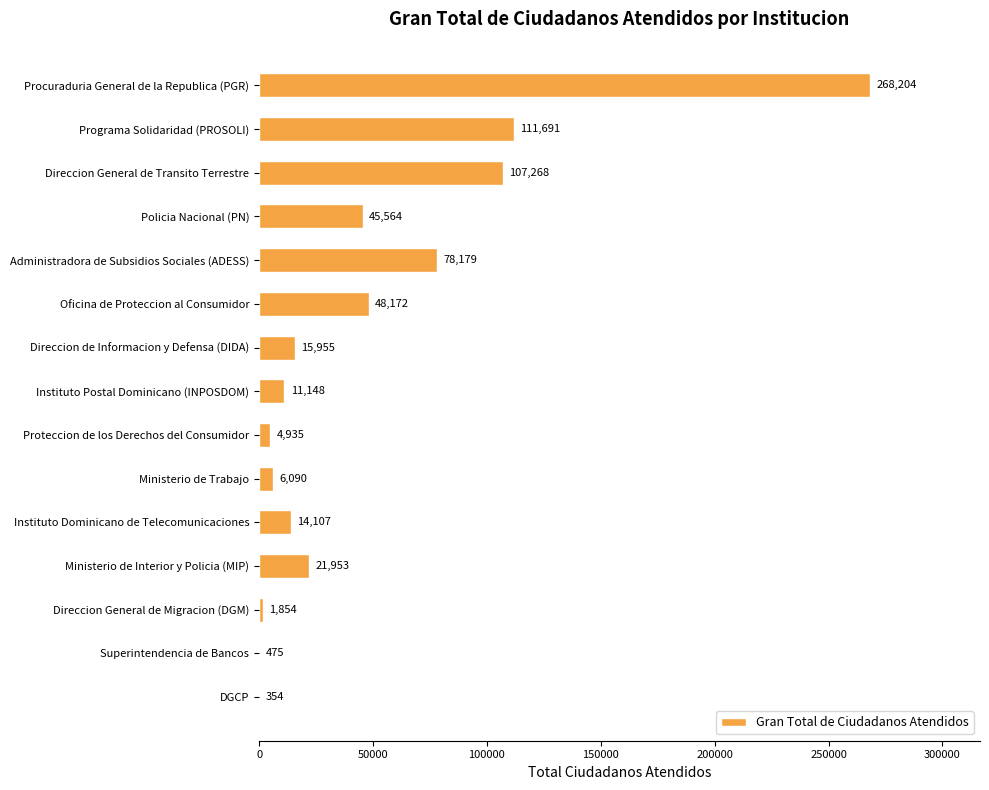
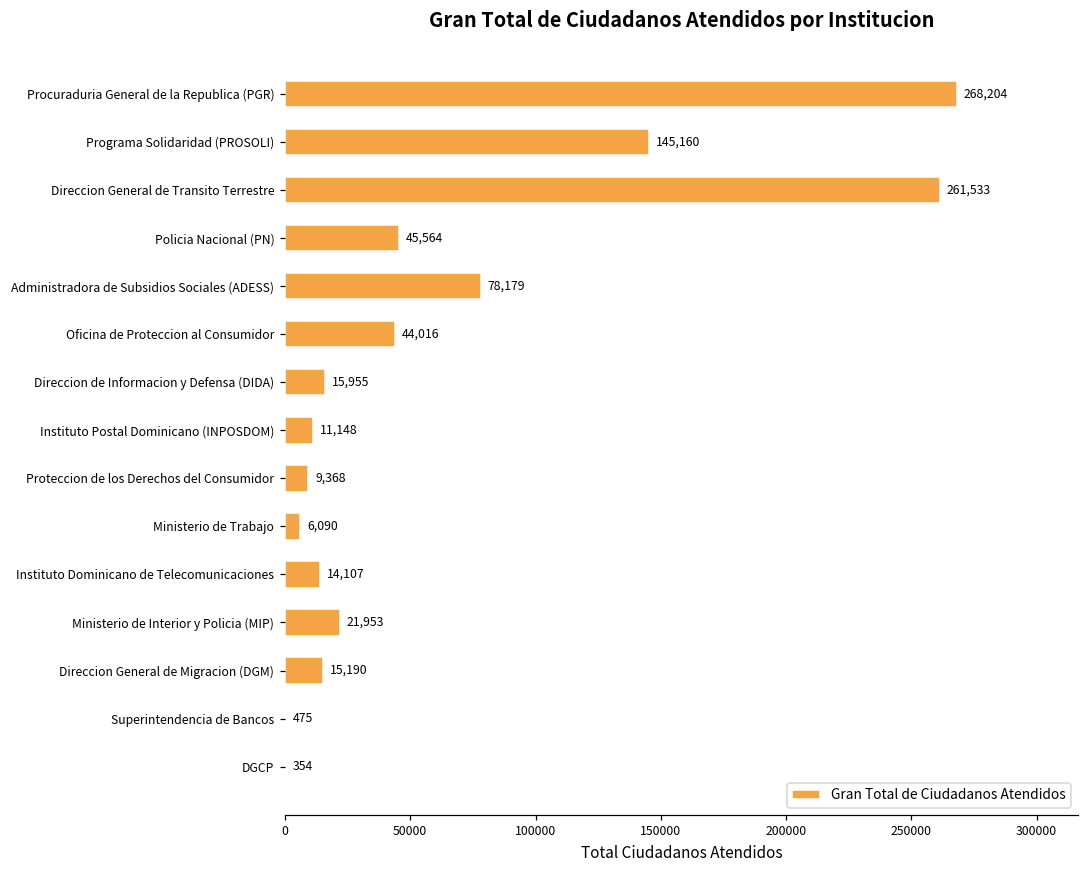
  {
    "Procuraduria General de la Republica (PGR)": "268,204",
-   "Programa Solidaridad (PROSOLI)": "111,691",
-   "Direccion General de Transito Terrestre": "107,268",
+   "Programa Solidaridad (PROSOLI)": "145,160",
+   "Direccion General de Transito Terrestre": "261,533",
    "Policia Nacional (PN)": "45,564",
    "Administradora de Subsidios Sociales (ADESS)": "78,179",
-   "Oficina de Proteccion al Consumidor": "48,172",
+   "Oficina de Proteccion al Consumidor": "44,016",
    "Direccion de Informacion y Defensa (DIDA)": "15,955",
    "Instituto Postal Dominicano (INPOSDOM)": "11,148",
-   "Proteccion de los Derechos del Consumidor": "4,935",
+   "Proteccion de los Derechos del Consumidor": "9,368",
    "Ministerio de Trabajo": "6,090",
    "Instituto Dominicano de Telecomunicaciones": "14,107",
    "Ministerio de Interior y Policia (MIP)": "21,953",
-   "Direccion General de Migracion (DGM)": "1,854",
+   "Direccion General de Migracion (DGM)": "15,190",
    "Superintendencia de Bancos": "475",
    "DGCP": "354"
  }
